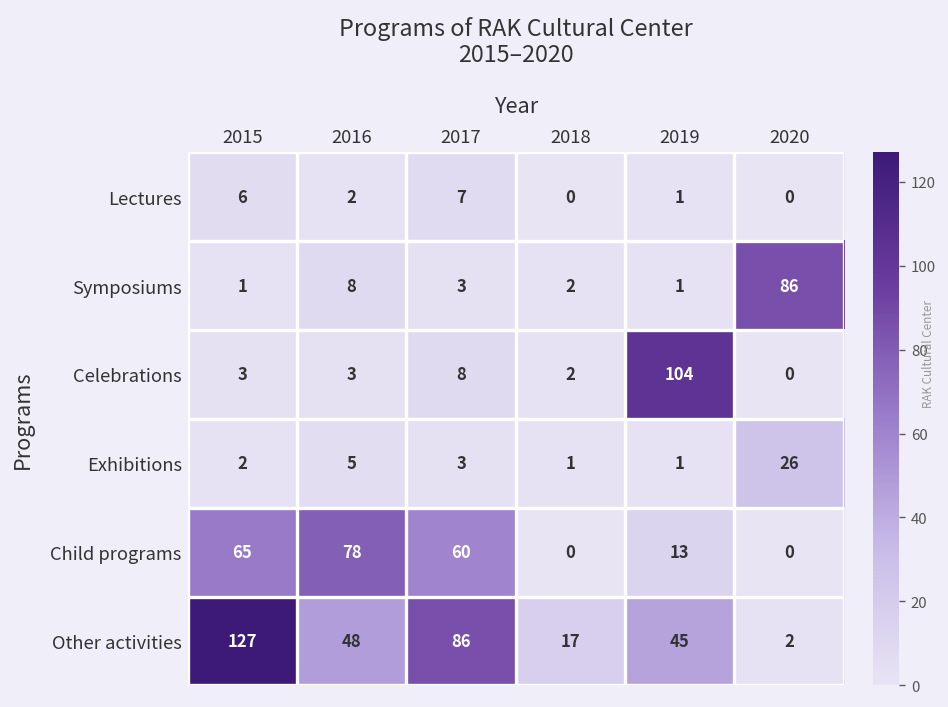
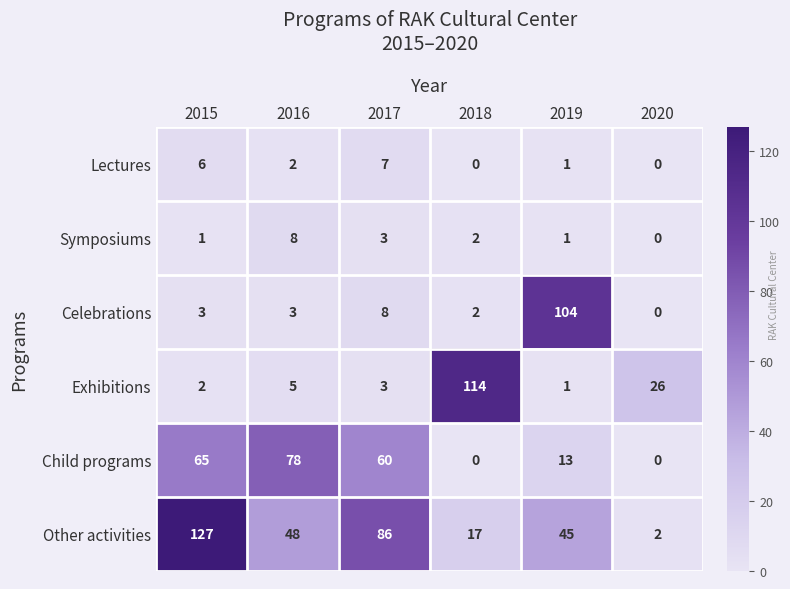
  {
    "Lectures": {
      "2015": 6,
      "2016": 2,
      "2017": 7,
      "2018": 0,
      "2019": 1,
      "2020": 0
    },
    "Symposiums": {
      "2015": 1,
      "2016": 8,
      "2017": 3,
      "2018": 2,
      "2019": 1,
-     "2020": 86
+     "2020": 0
    },
    "Celebrations": {
      "2015": 3,
      "2016": 3,
      "2017": 8,
      "2018": 2,
      "2019": 104,
      "2020": 0
    },
    "Exhibitions": {
      "2015": 2,
      "2016": 5,
      "2017": 3,
-     "2018": 1,
+     "2018": 114,
      "2019": 1,
      "2020": 26
    },
    "Child programs": {
      "2015": 65,
      "2016": 78,
      "2017": 60,
      "2018": 0,
      "2019": 13,
      "2020": 0
    },
    "Other activities": {
      "2015": 127,
      "2016": 48,
      "2017": 86,
      "2018": 17,
      "2019": 45,
      "2020": 2
    }
  }
